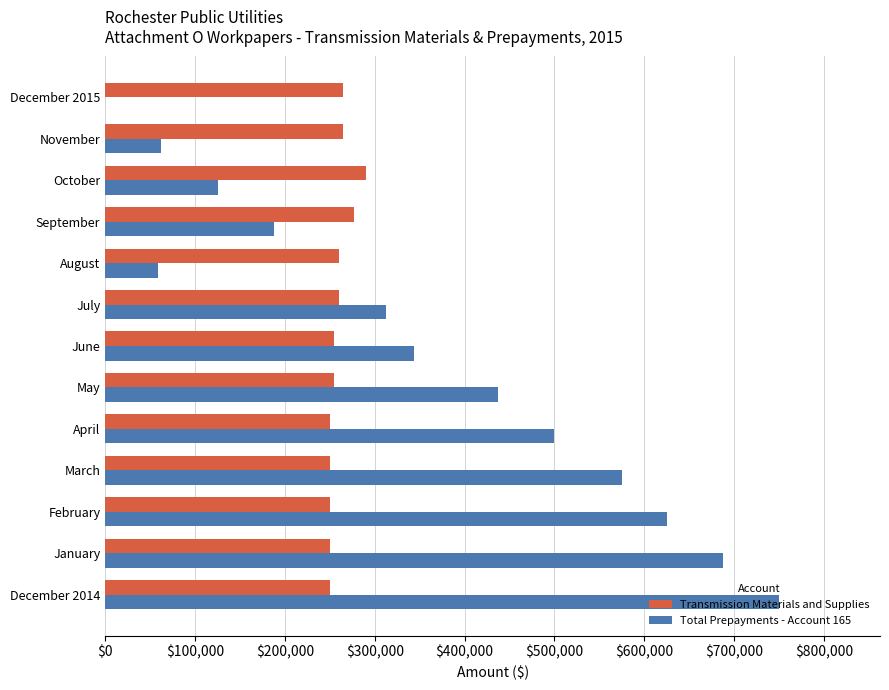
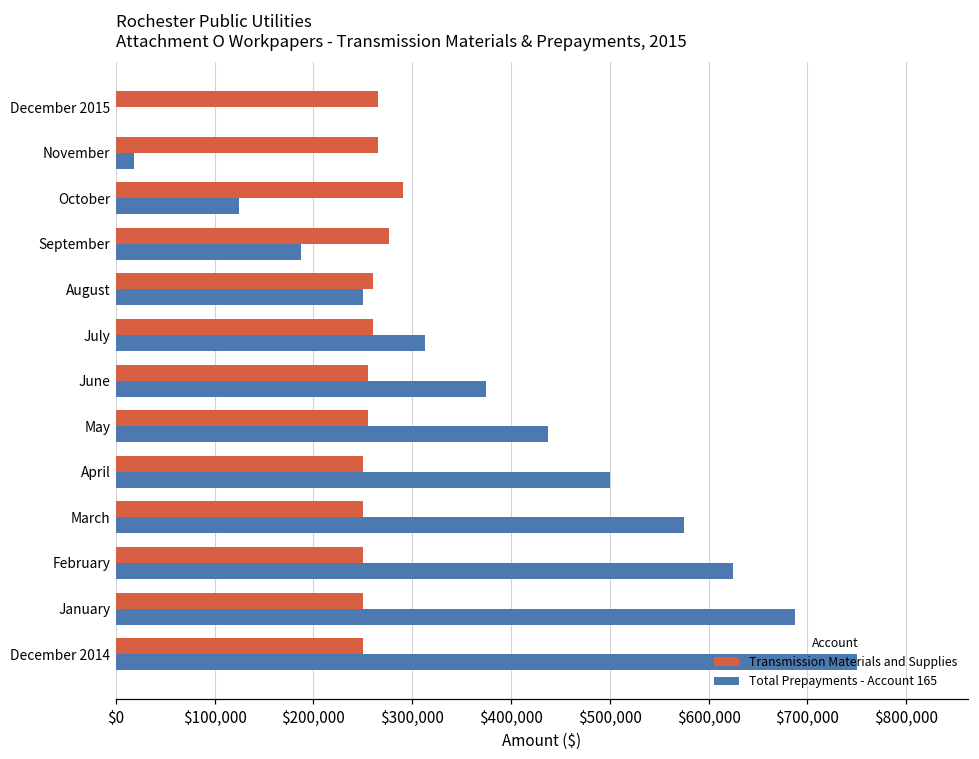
  {
    "Transmission Materials and Supplies": {
      "December 2015": "$270,000",
      "November": "$270,000",
      "October": "$290,000",
      "September": "$280,000",
      "August": "$260,000",
      "July": "$260,000",
      "June": "$260,000",
      "May": "$260,000",
      "April": "$250,000",
      "March": "$250,000",
      "February": "$250,000",
      "January": "$250,000",
      "December 2014": "$250,000"
    },
    "Total Prepayments - Account 165": {
      "December 2015": "$0",
-     "November": "$60,000",
+     "November": "$20,000",
      "October": "$130,000",
      "September": "$190,000",
-     "August": "$60,000",
+     "August": "$250,000",
      "July": "$310,000",
-     "June": "$340,000",
+     "June": "$380,000",
      "May": "$440,000",
      "April": "$500,000",
      "March": "$580,000",
      "February": "$630,000",
      "January": "$690,000",
      "December 2014": "$750,000"
    }
  }
